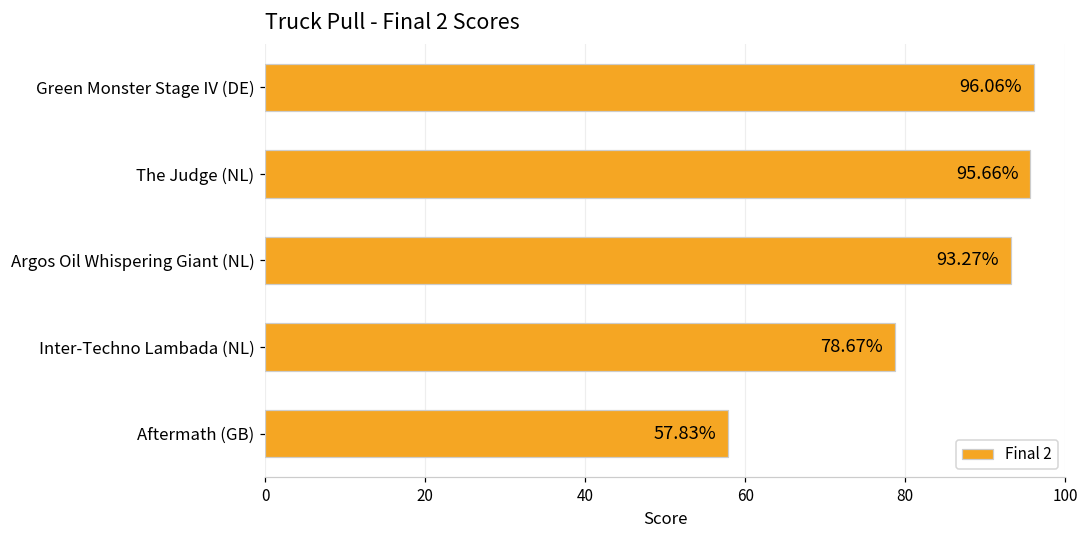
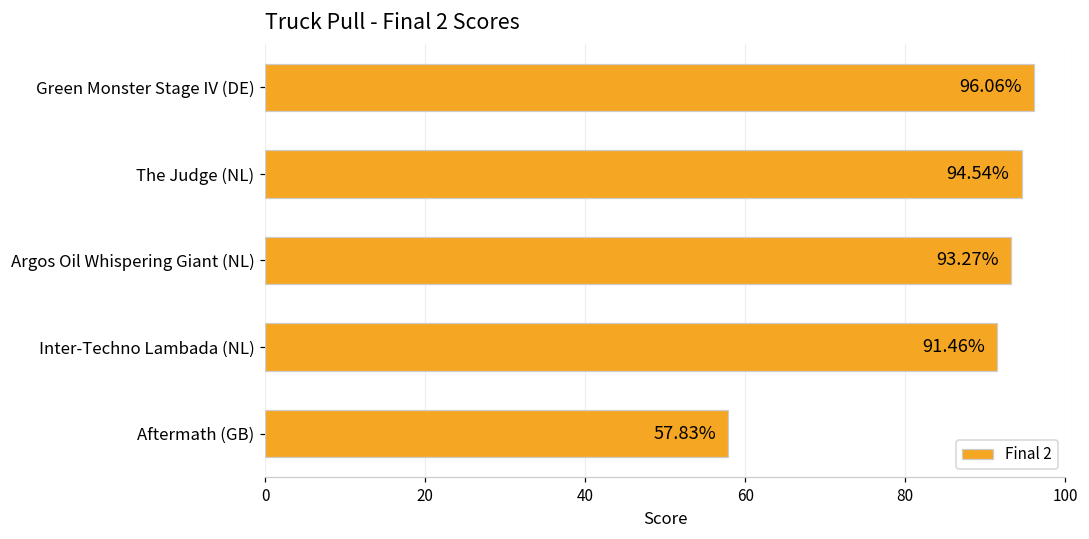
  {
    "Green Monster Stage IV (DE)": "96.06%",
-   "The Judge (NL)": "95.66%",
+   "The Judge (NL)": "94.54%",
    "Argos Oil Whispering Giant (NL)": "93.27%",
-   "Inter-Techno Lambada (NL)": "78.67%",
+   "Inter-Techno Lambada (NL)": "91.46%",
    "Aftermath (GB)": "57.83%"
  }
